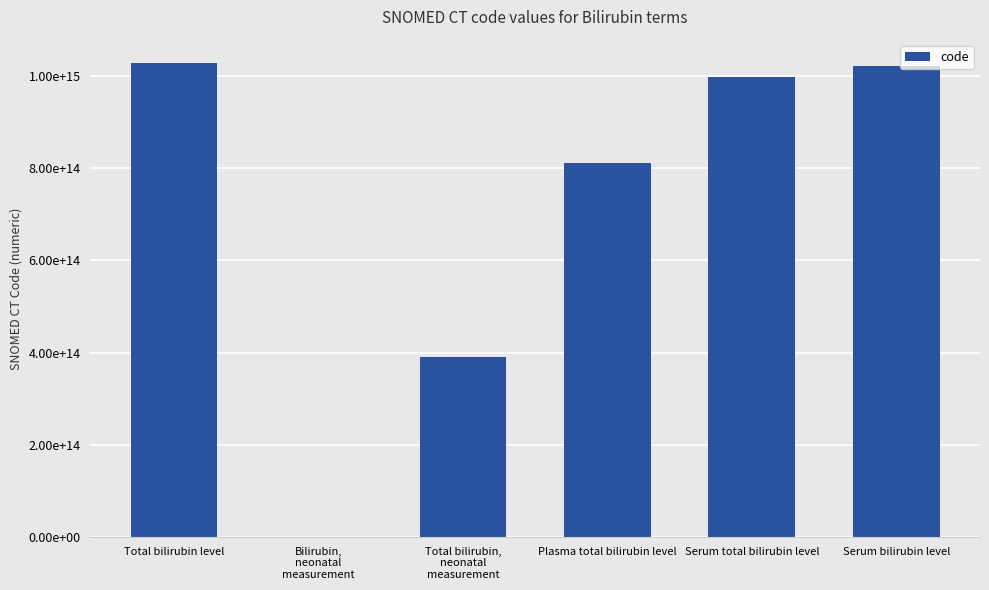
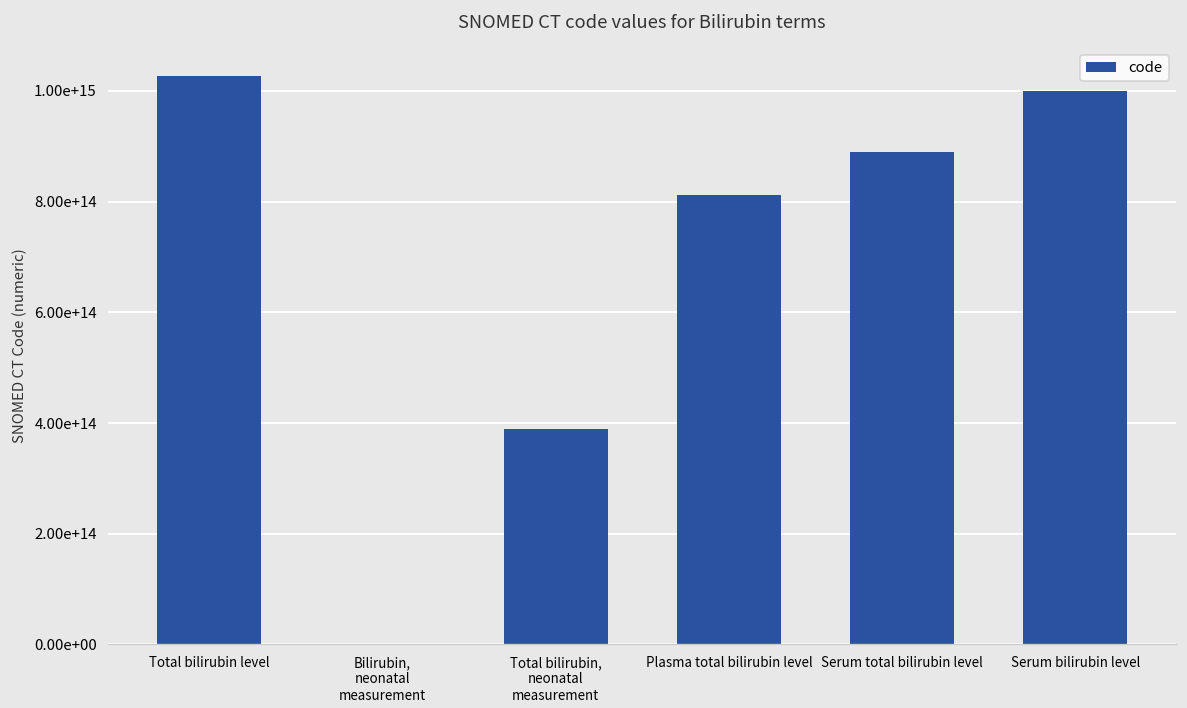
  {
    "Total bilirubin level": 1030000000000000,
    "Total bilirubin, neonatal measurement": 390000000000000,
    "Plasma total bilirubin level": 810000000000000,
-   "Serum total bilirubin level": 1000000000000000,
-   "Serum bilirubin level": 1020000000000000
+   "Serum total bilirubin level": 890000000000000,
+   "Serum bilirubin level": 1000000000000000
  }
